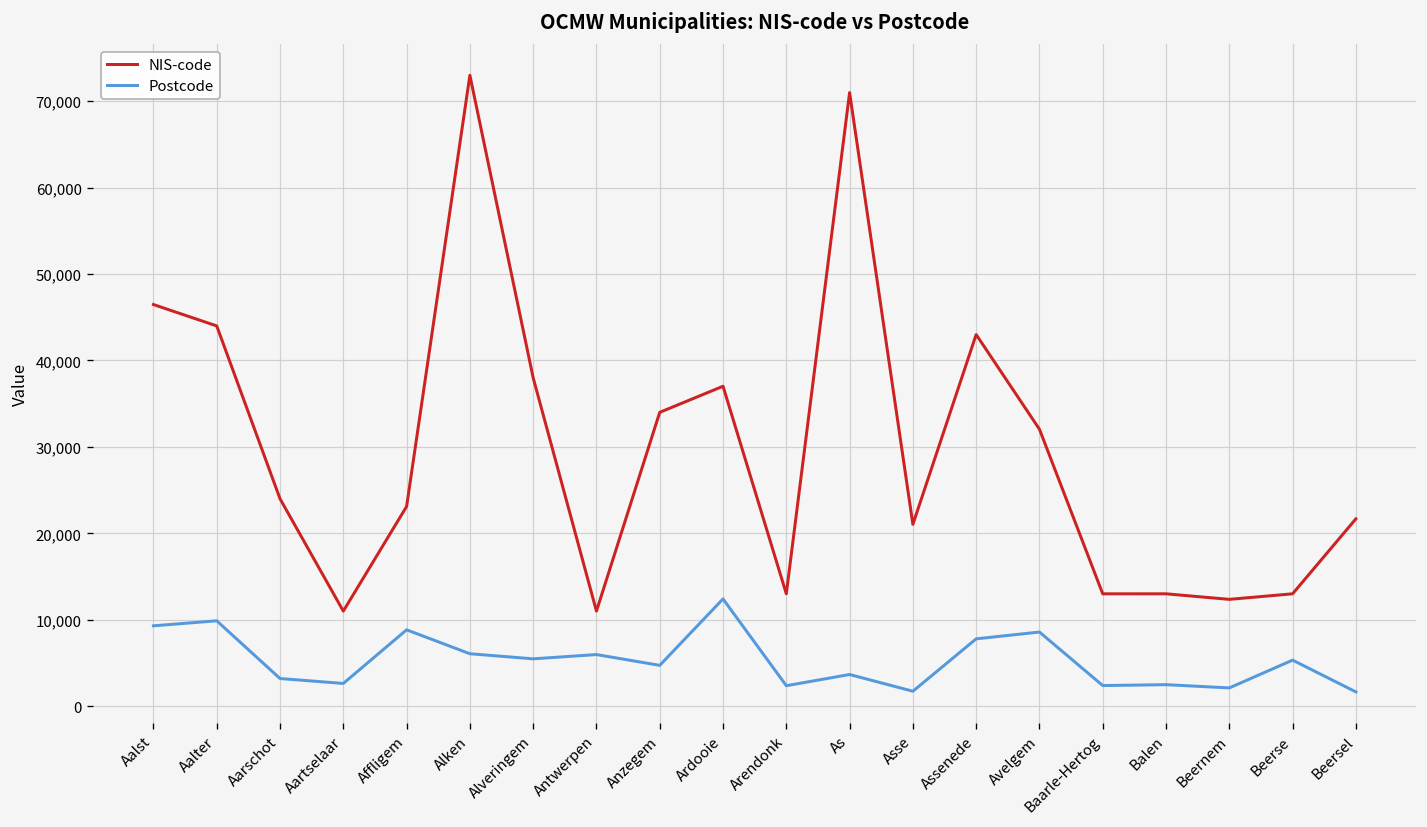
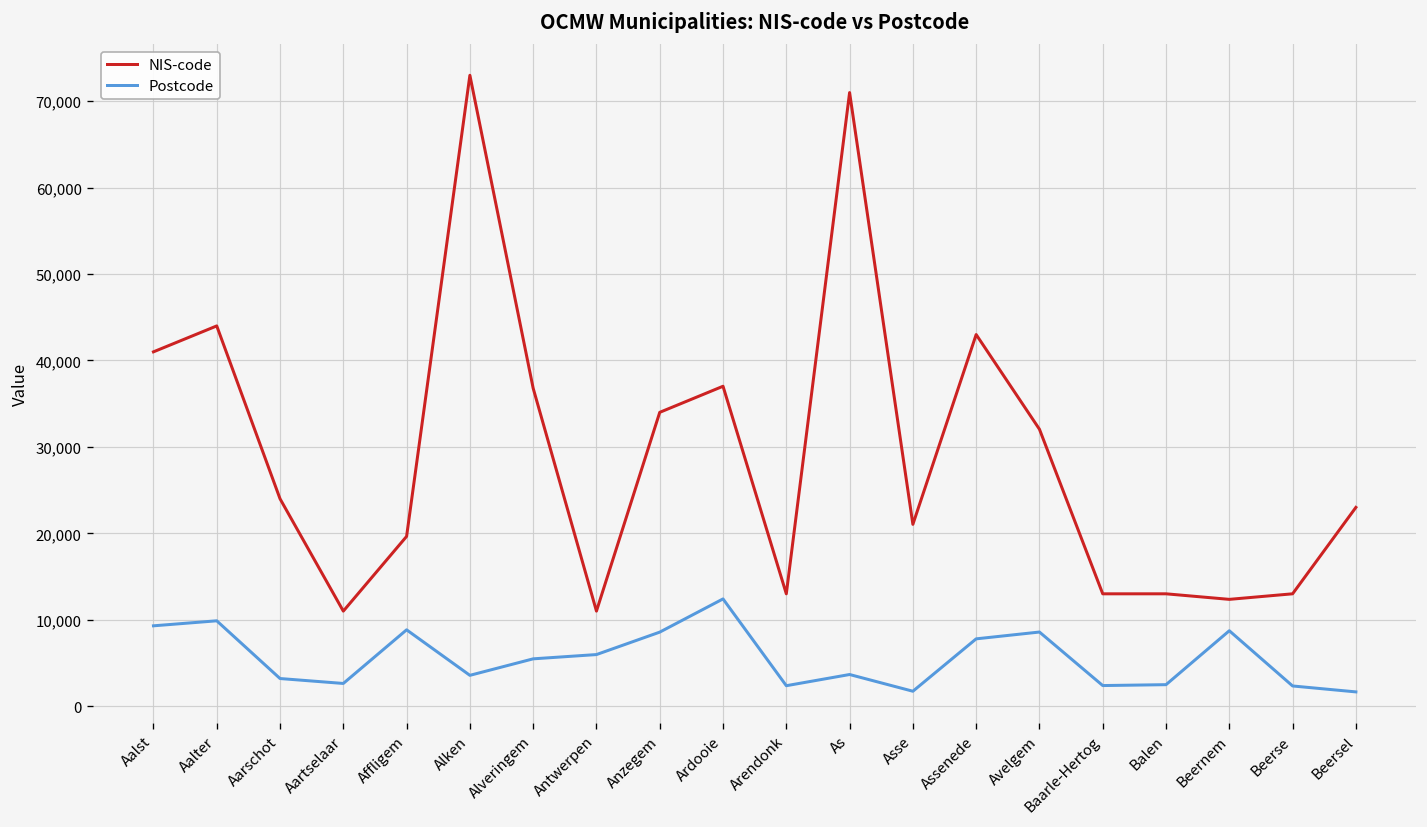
  {
    "NIS-code": {
-     "Aalst": "46,000",
+     "Aalst": "41,000",
      "Aalter": "44,000",
      "Aarschot": "24,000",
      "Aartselaar": "11,000",
-     "Affligem": "23,000",
+     "Affligem": "20,000",
      "Alken": "73,000",
-     "Alveringem": "38,000",
+     "Alveringem": "37,000",
      "Antwerpen": "11,000",
      "Anzegem": "34,000",
      "Ardooie": "37,000",
      "Arendonk": "13,000",
      "As": "71,000",
      "Asse": "21,000",
      "Assenede": "43,000",
      "Avelgem": "32,000",
      "Baarle-Hertog": "13,000",
      "Balen": "13,000",
      "Beernem": "12,000",
      "Beerse": "13,000",
-     "Beersel": "22,000"
+     "Beersel": "23,000"
    },
    "Postcode": {
      "Aalst": "9,000",
      "Aalter": "10,000",
      "Aarschot": "3,000",
      "Aartselaar": "3,000",
      "Affligem": "9,000",
-     "Alken": "6,000",
+     "Alken": "4,000",
      "Alveringem": "5,000",
      "Antwerpen": "6,000",
-     "Anzegem": "5,000",
+     "Anzegem": "9,000",
      "Ardooie": "12,000",
      "Arendonk": "2,000",
      "As": "4,000",
      "Asse": "2,000",
      "Assenede": "8,000",
      "Avelgem": "9,000",
      "Baarle-Hertog": "2,000",
      "Balen": "2,000",
-     "Beernem": "2,000",
-     "Beerse": "5,000",
+     "Beernem": "9,000",
+     "Beerse": "2,000",
      "Beersel": "2,000"
    }
  }
